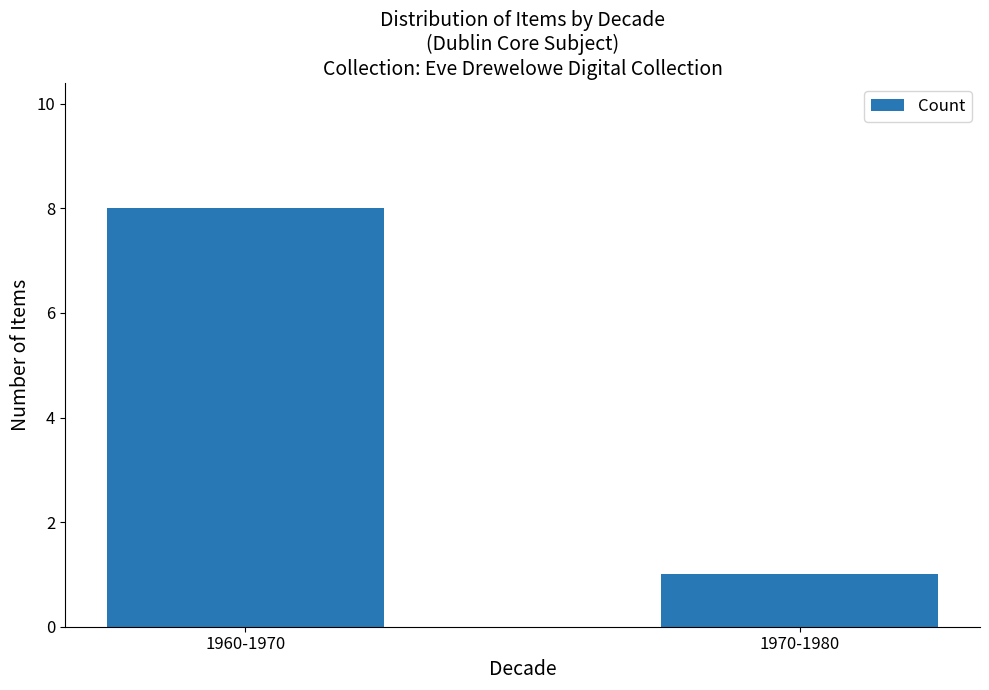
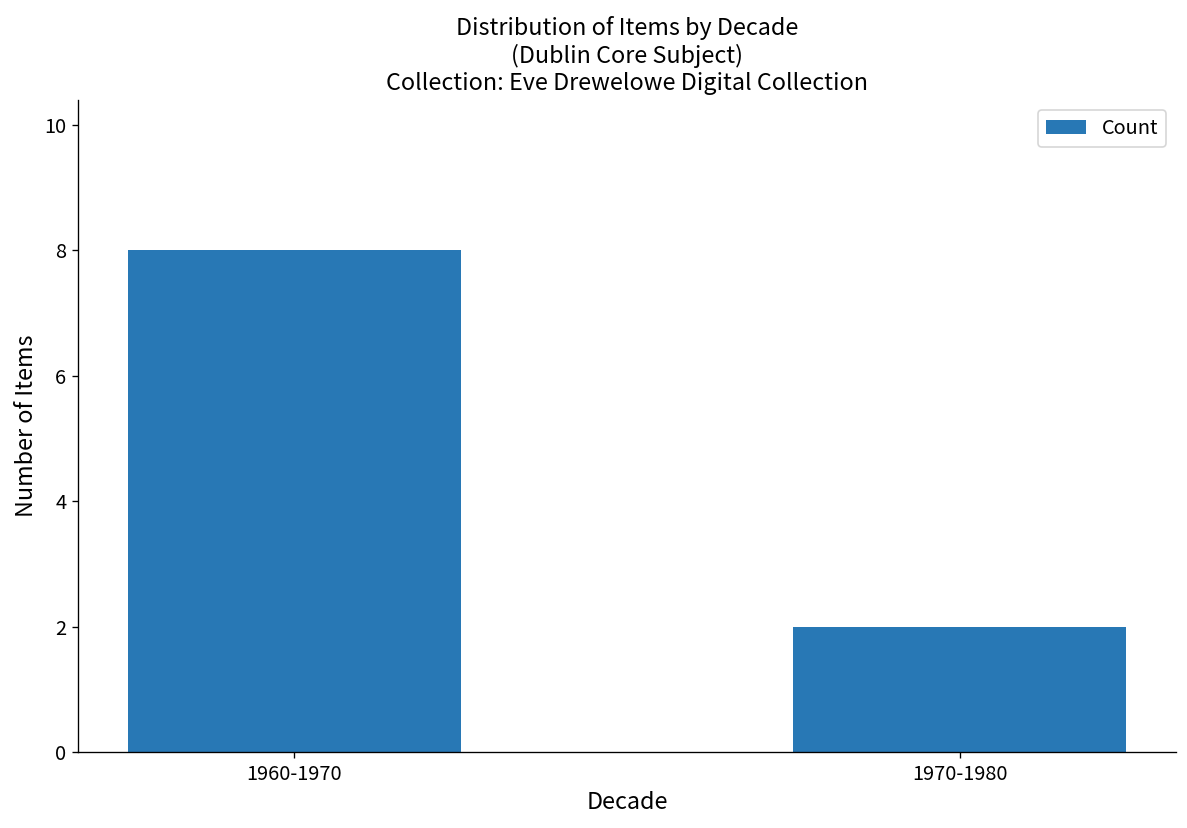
  {
    "1960-1970": 8,
-   "1970-1980": 1
+   "1970-1980": 2
  }
